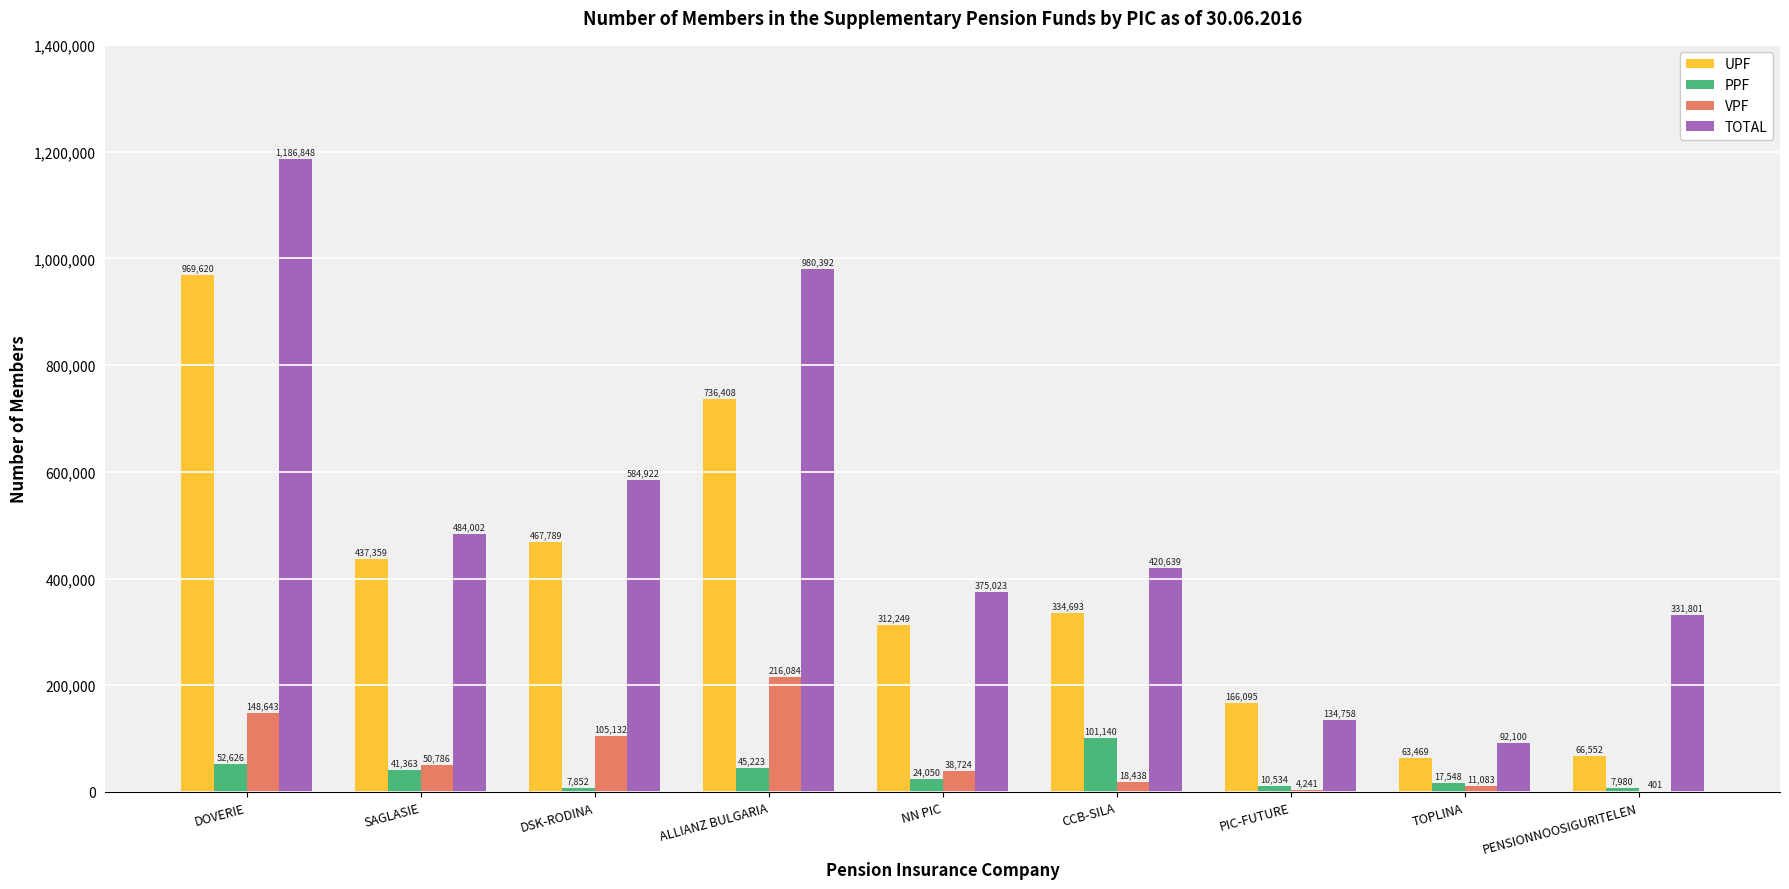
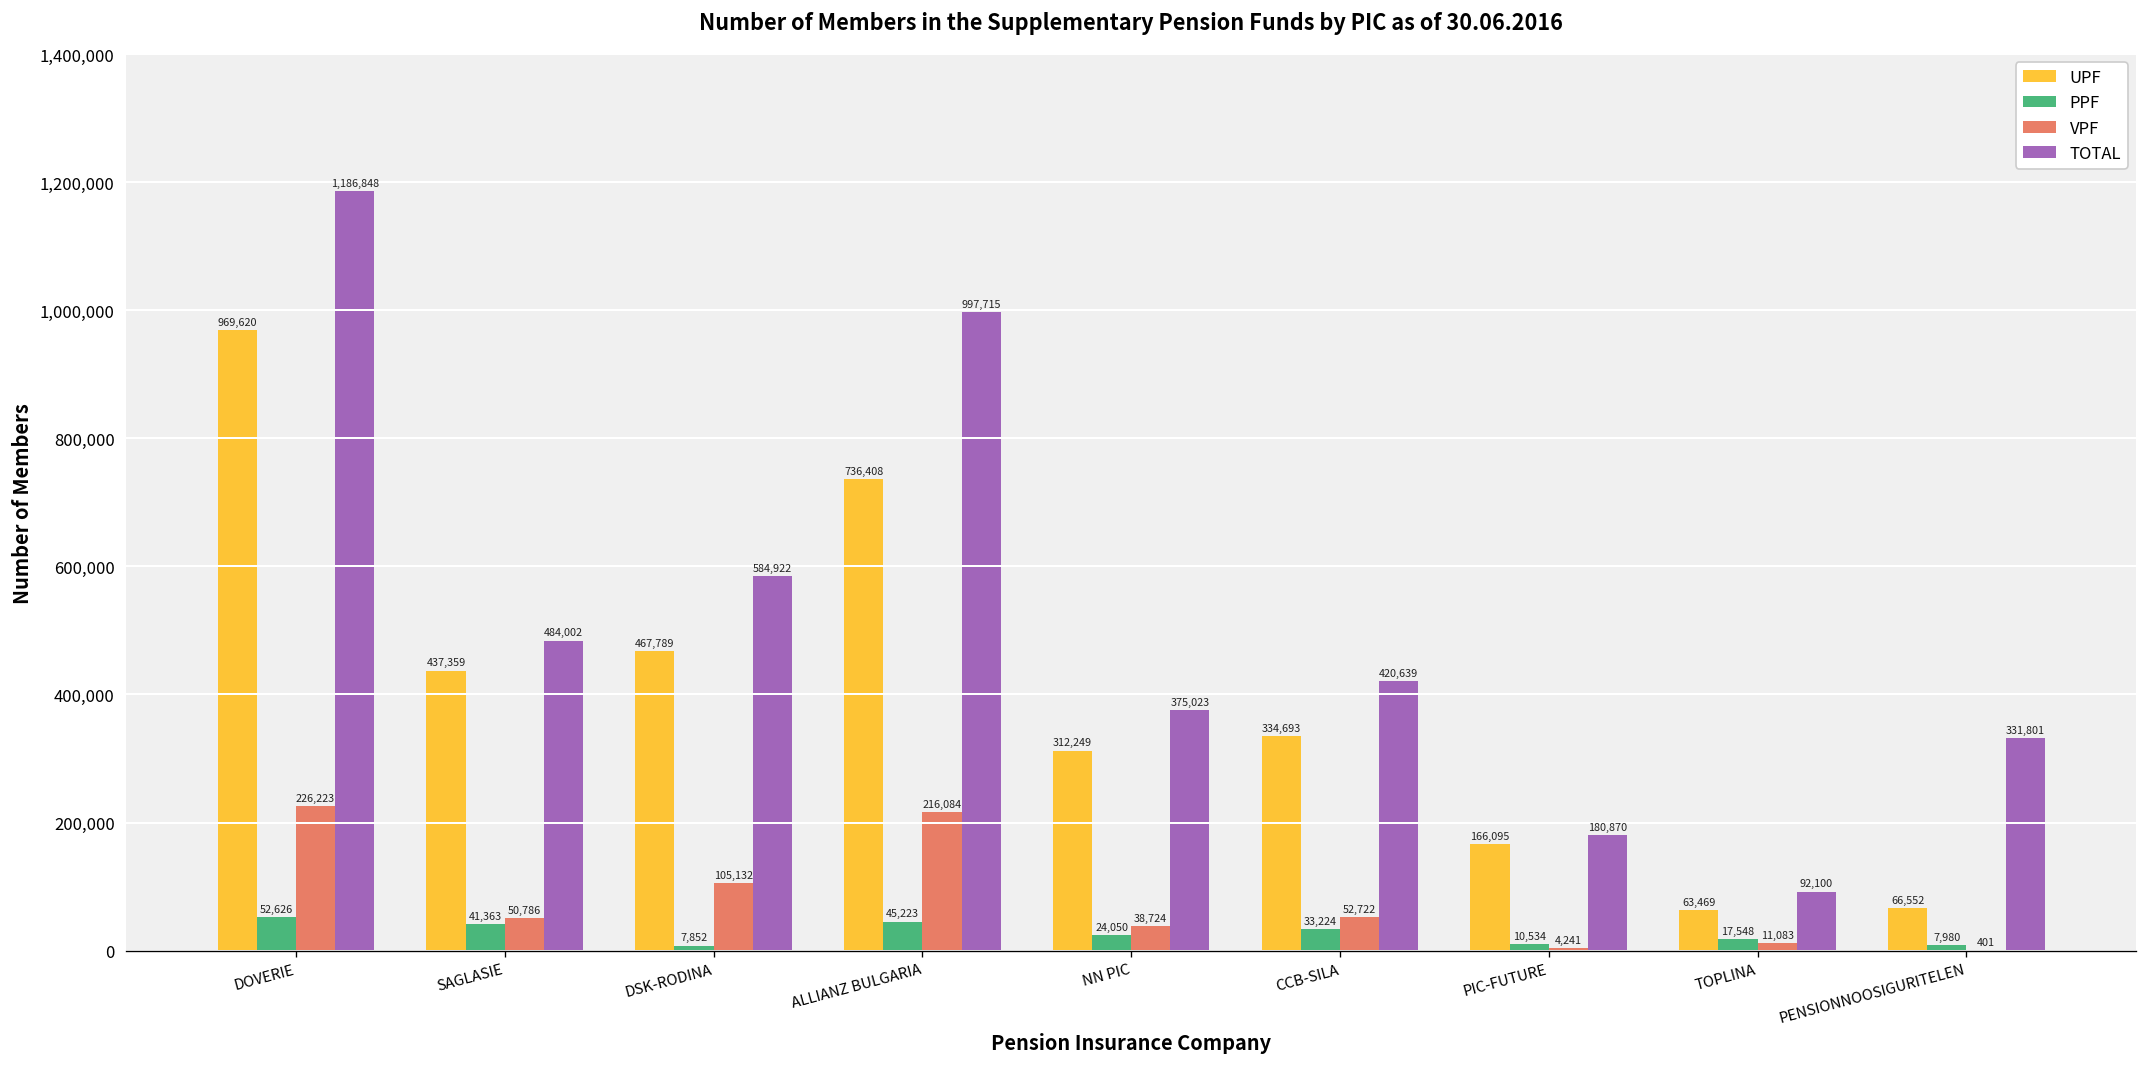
  {
    "UPF": {
      "DOVERIE": "969,620",
      "SAGLASIE": "437,359",
      "DSK-RODINA": "467,789",
      "ALLIANZ BULGARIA": "736,408",
      "NN PIC": "312,249",
      "CCB-SILA": "334,693",
      "PIC-FUTURE": "166,095",
      "TOPLINA": "63,469",
      "PENSIONNOOSIGURITELEN": "66,552"
    },
    "PPF": {
      "DOVERIE": "52,626",
      "SAGLASIE": "41,363",
      "DSK-RODINA": "7,852",
      "ALLIANZ BULGARIA": "45,223",
      "NN PIC": "24,050",
-     "CCB-SILA": "101,140",
+     "CCB-SILA": "33,224",
      "PIC-FUTURE": "10,534",
      "TOPLINA": "17,548",
      "PENSIONNOOSIGURITELEN": "7,980"
    },
    "VPF": {
-     "DOVERIE": "148,643",
+     "DOVERIE": "226,223",
      "SAGLASIE": "50,786",
      "DSK-RODINA": "105,132",
      "ALLIANZ BULGARIA": "216,084",
      "NN PIC": "38,724",
-     "CCB-SILA": "18,438",
+     "CCB-SILA": "52,722",
      "PIC-FUTURE": "4,241",
      "TOPLINA": "11,083",
      "PENSIONNOOSIGURITELEN": "401"
    },
    "TOTAL": {
      "DOVERIE": "1,186,848",
      "SAGLASIE": "484,002",
      "DSK-RODINA": "584,922",
-     "ALLIANZ BULGARIA": "980,392",
+     "ALLIANZ BULGARIA": "997,715",
      "NN PIC": "375,023",
      "CCB-SILA": "420,639",
-     "PIC-FUTURE": "134,758",
+     "PIC-FUTURE": "180,870",
      "TOPLINA": "92,100",
      "PENSIONNOOSIGURITELEN": "331,801"
    }
  }
